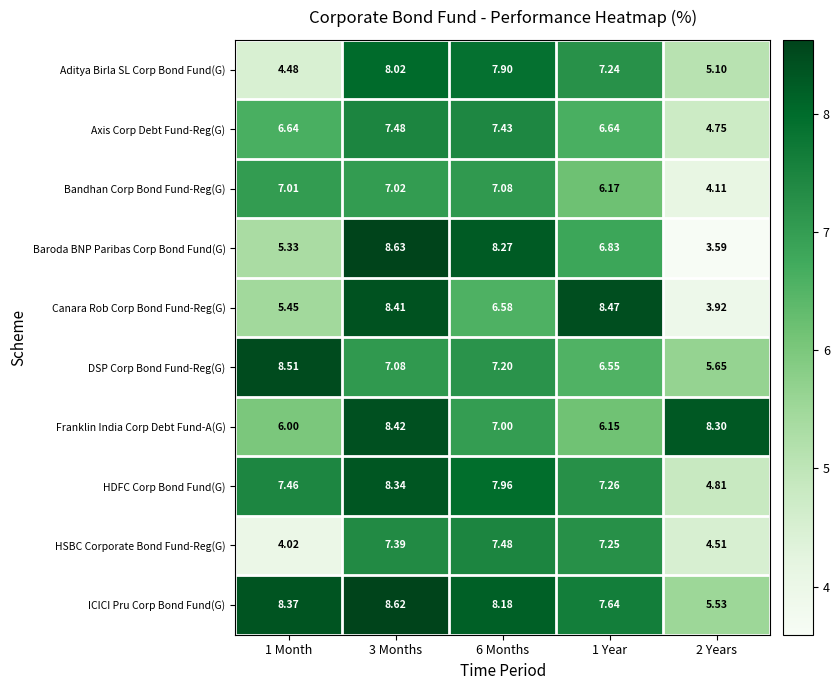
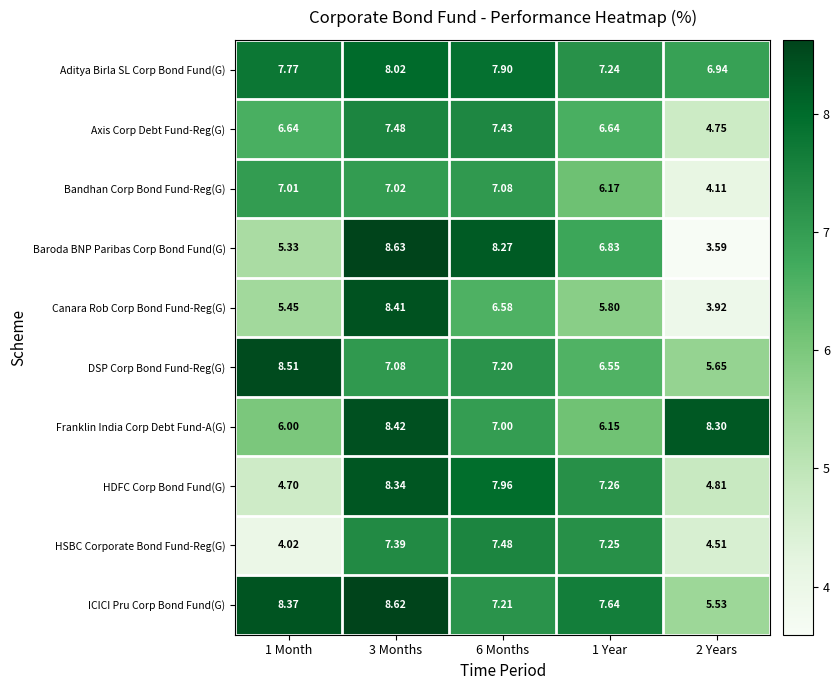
  {
    "Aditya Birla SL Corp Bond Fund(G)": {
-     "1 Month": 4.48,
+     "1 Month": 7.77,
      "3 Months": 8.02,
      "6 Months": 7.90,
      "1 Year": 7.24,
-     "2 Years": 5.10
+     "2 Years": 6.94
    },
    "Axis Corp Debt Fund-Reg(G)": {
      "1 Month": 6.64,
      "3 Months": 7.48,
      "6 Months": 7.43,
      "1 Year": 6.64,
      "2 Years": 4.75
    },
    "Bandhan Corp Bond Fund-Reg(G)": {
      "1 Month": 7.01,
      "3 Months": 7.02,
      "6 Months": 7.08,
      "1 Year": 6.17,
      "2 Years": 4.11
    },
    "Baroda BNP Paribas Corp Bond Fund(G)": {
      "1 Month": 5.33,
      "3 Months": 8.63,
      "6 Months": 8.27,
      "1 Year": 6.83,
      "2 Years": 3.59
    },
    "Canara Rob Corp Bond Fund-Reg(G)": {
      "1 Month": 5.45,
      "3 Months": 8.41,
      "6 Months": 6.58,
-     "1 Year": 8.47,
+     "1 Year": 5.80,
      "2 Years": 3.92
    },
    "DSP Corp Bond Fund-Reg(G)": {
      "1 Month": 8.51,
      "3 Months": 7.08,
      "6 Months": 7.20,
      "1 Year": 6.55,
      "2 Years": 5.65
    },
    "Franklin India Corp Debt Fund-A(G)": {
      "1 Month": 6.00,
      "3 Months": 8.42,
      "6 Months": 7.00,
      "1 Year": 6.15,
      "2 Years": 8.30
    },
    "HDFC Corp Bond Fund(G)": {
-     "1 Month": 7.46,
+     "1 Month": 4.70,
      "3 Months": 8.34,
      "6 Months": 7.96,
      "1 Year": 7.26,
      "2 Years": 4.81
    },
    "HSBC Corporate Bond Fund-Reg(G)": {
      "1 Month": 4.02,
      "3 Months": 7.39,
      "6 Months": 7.48,
      "1 Year": 7.25,
      "2 Years": 4.51
    },
    "ICICI Pru Corp Bond Fund(G)": {
      "1 Month": 8.37,
      "3 Months": 8.62,
-     "6 Months": 8.18,
+     "6 Months": 7.21,
      "1 Year": 7.64,
      "2 Years": 5.53
    }
  }
